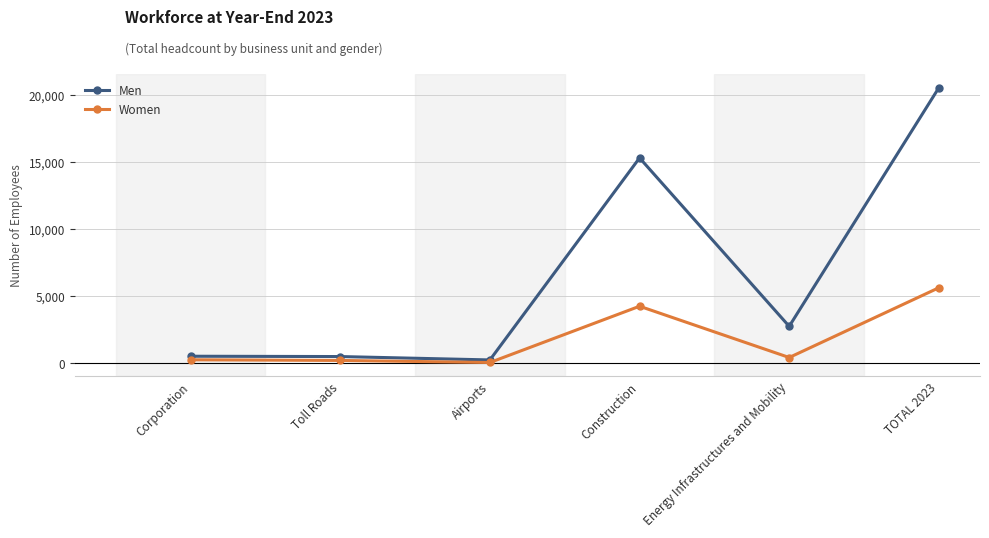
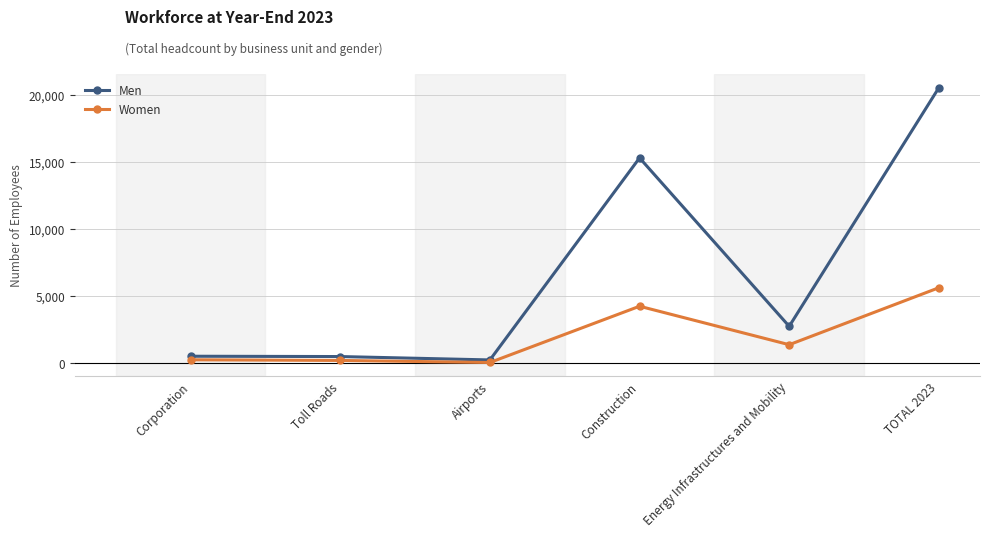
  {
    "Men": {
      "Corporation": "500",
      "Toll Roads": "500",
      "Airports": "200",
      "Construction": "15,300",
      "Energy Infrastructures and Mobility": "2,700",
      "TOTAL 2023": "20,600"
    },
    "Women": {
      "Corporation": "200",
      "Toll Roads": "200",
      "Airports": "0",
      "Construction": "4,200",
-     "Energy Infrastructures and Mobility": "400",
+     "Energy Infrastructures and Mobility": "1,400",
      "TOTAL 2023": "5,600"
    }
  }
